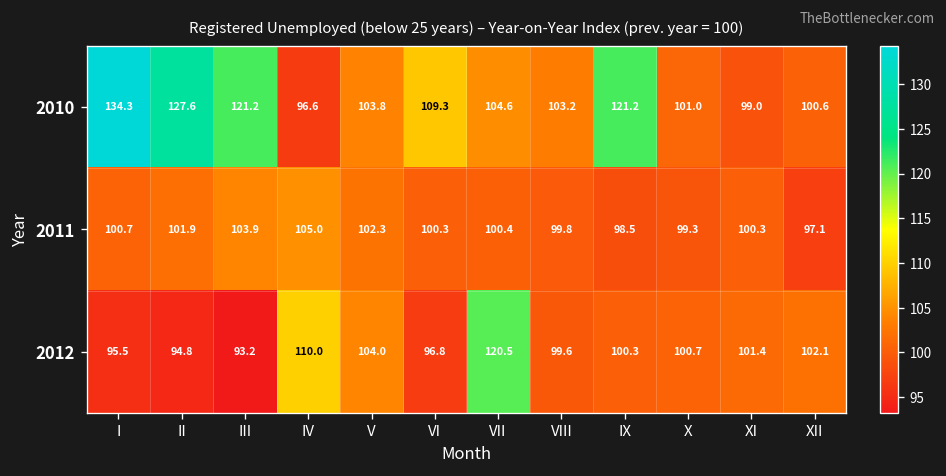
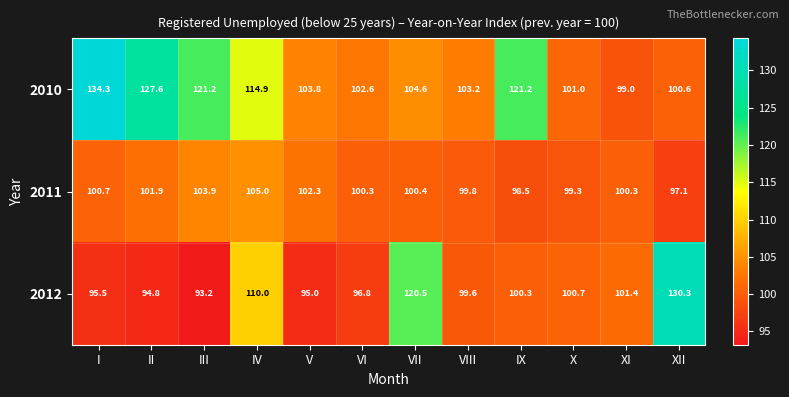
  {
    "2010": {
      "I": 134.3,
      "II": 127.6,
      "III": 121.2,
-     "IV": 96.6,
+     "IV": 114.9,
      "V": 103.8,
-     "VI": 109.3,
+     "VI": 102.6,
      "VII": 104.6,
      "VIII": 103.2,
      "IX": 121.2,
      "X": 101.0,
      "XI": 99.0,
      "XII": 100.6
    },
    "2011": {
      "I": 100.7,
      "II": 101.9,
      "III": 103.9,
      "IV": 105.0,
      "V": 102.3,
      "VI": 100.3,
      "VII": 100.4,
      "VIII": 99.8,
      "IX": 98.5,
      "X": 99.3,
      "XI": 100.3,
      "XII": 97.1
    },
    "2012": {
      "I": 95.5,
      "II": 94.8,
      "III": 93.2,
      "IV": 110.0,
-     "V": 104.0,
+     "V": 95.0,
      "VI": 96.8,
      "VII": 120.5,
      "VIII": 99.6,
      "IX": 100.3,
      "X": 100.7,
      "XI": 101.4,
-     "XII": 102.1
+     "XII": 130.3
    }
  }
